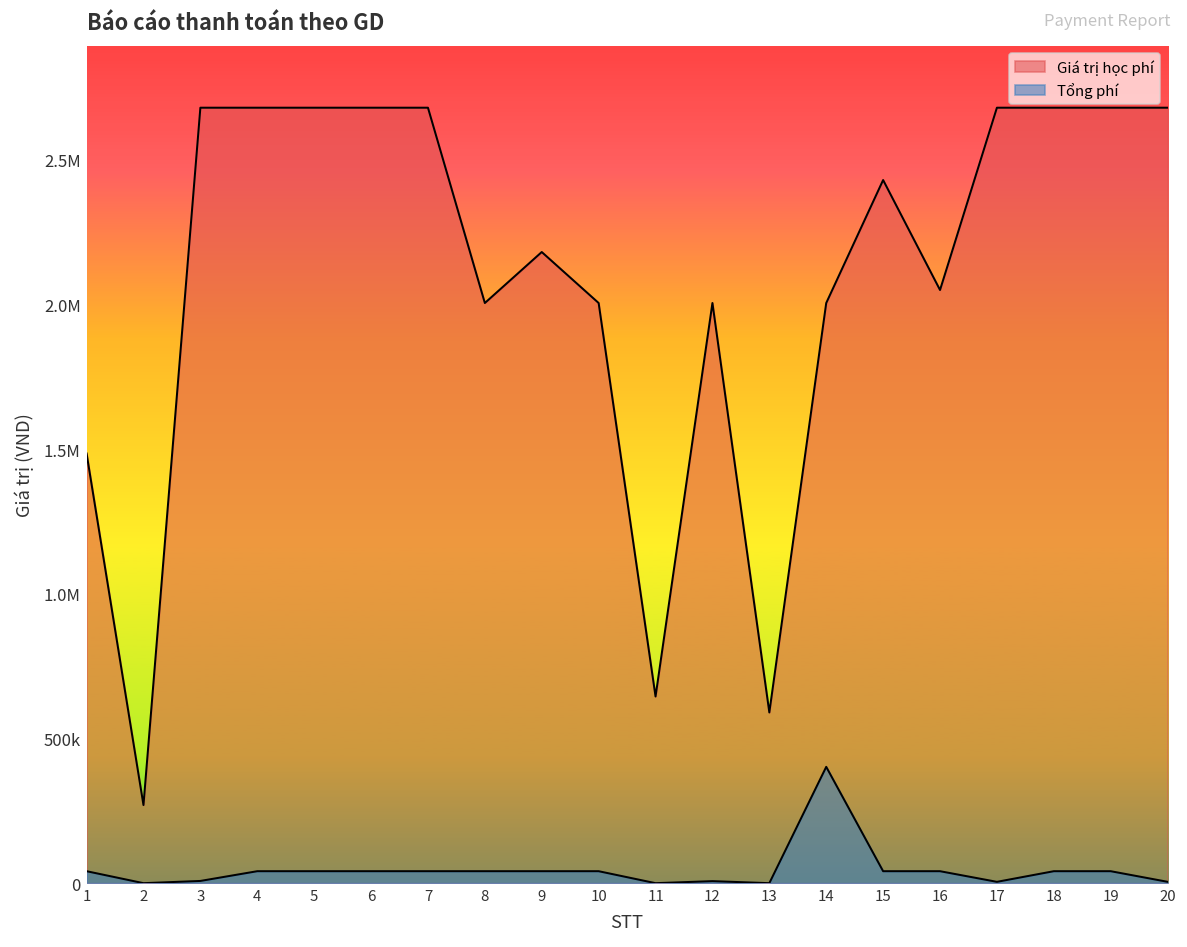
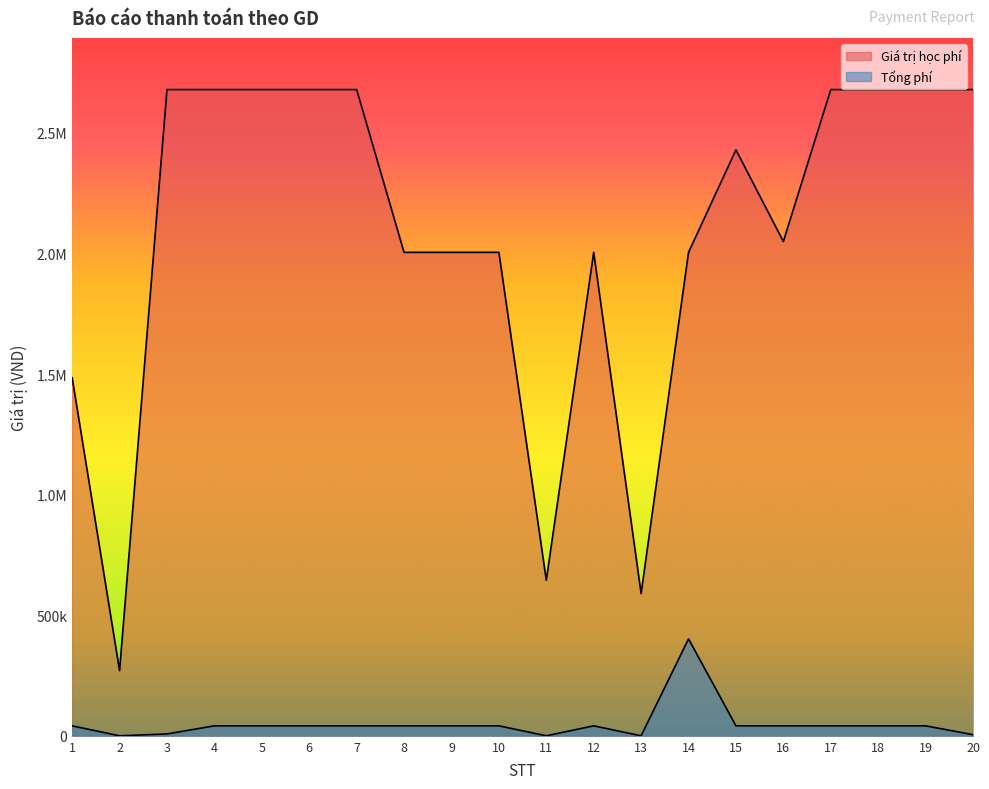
  {
    "Giá trị học phí": {
      "1": 1490000,
      "2": 270000,
      "3": 2680000,
      "4": 2680000,
      "5": 2680000,
      "6": 2680000,
      "7": 2680000,
      "8": 2010000,
-     "9": 2180000,
+     "9": 2010000,
      "10": 2010000,
      "11": 650000,
      "12": 2010000,
      "13": 590000,
      "14": 2010000,
      "15": 2430000,
      "16": 2050000,
      "17": 2680000,
      "18": 2680000,
      "19": 2680000,
      "20": 2680000
    },
    "Tổng phí": {
      "1": 40000,
      "2": 0,
      "3": 10000,
      "4": 40000,
      "5": 40000,
      "6": 40000,
      "7": 40000,
      "8": 40000,
      "9": 40000,
      "10": 40000,
      "11": 0,
-     "12": 10000,
+     "12": 40000,
      "13": 0,
      "14": 400000,
      "15": 40000,
      "16": 40000,
-     "17": 0,
+     "17": 40000,
      "18": 40000,
      "19": 40000,
      "20": 0
    }
  }
